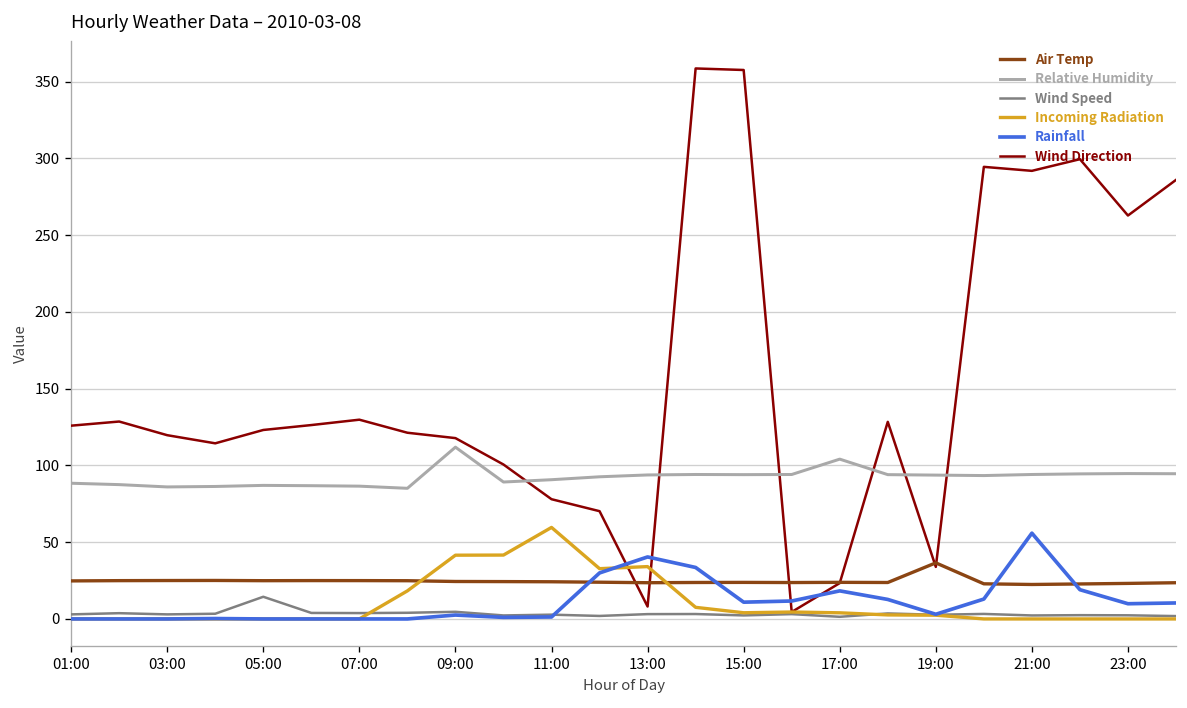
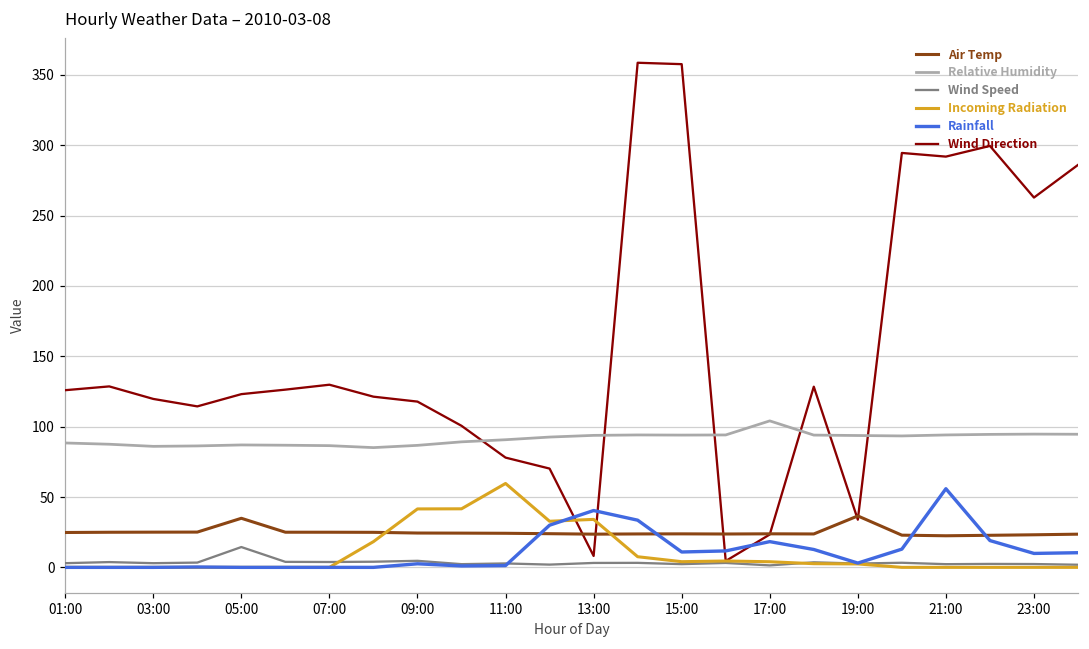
  {
    "Air Temp": {
      "01:00": 25,
      "03:00": 25,
-     "05:00": 25,
+     "05:00": 35,
      "07:00": 25,
      "09:00": 24,
      "11:00": 24,
      "13:00": 24,
      "15:00": 24,
      "19:00": 37,
      "21:00": 22,
      "23:00": 23
    },
    "Relative Humidity": {
      "01:00": 88,
      "03:00": 86,
      "05:00": 87,
      "07:00": 87,
-     "09:00": 112,
+     "09:00": 87,
      "11:00": 91,
      "13:00": 94,
      "15:00": 94,
      "17:00": 104,
      "19:00": 94,
      "21:00": 94,
      "23:00": 95
    },
    "Wind Speed": {
      "01:00": 3,
      "03:00": 3,
      "05:00": 14,
      "07:00": 4,
      "09:00": 5,
      "13:00": 3,
      "17:00": 1,
      "21:00": 2,
      "23:00": 2
    },
    "Incoming Radiation": {
      "09:00": 42,
      "11:00": 60,
      "13:00": 34,
      "17:00": 4,
      "21:00": 0,
      "23:00": 0
    },
    "Rainfall": {
      "09:00": 3,
      "13:00": 40,
      "15:00": 11,
      "17:00": 18,
      "21:00": 56,
      "23:00": 10
    },
    "Wind Direction": {
      "01:00": 126,
      "03:00": 120,
      "05:00": 123,
      "07:00": 130,
      "09:00": 118,
      "11:00": 78,
      "13:00": 8,
      "15:00": 358,
      "19:00": 34,
      "21:00": 292,
      "23:00": 263
    }
  }
